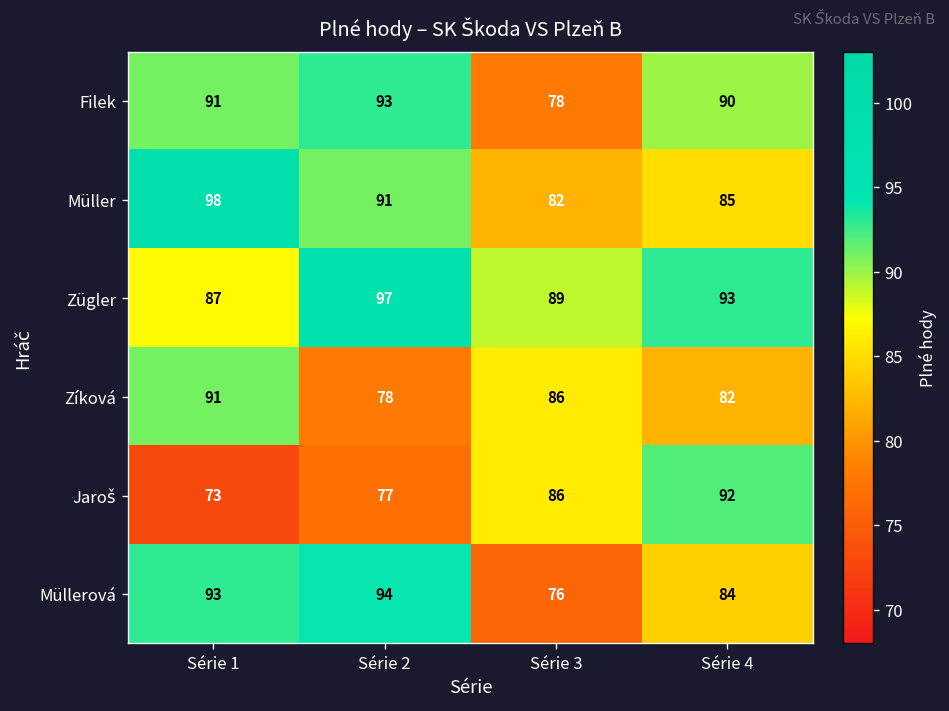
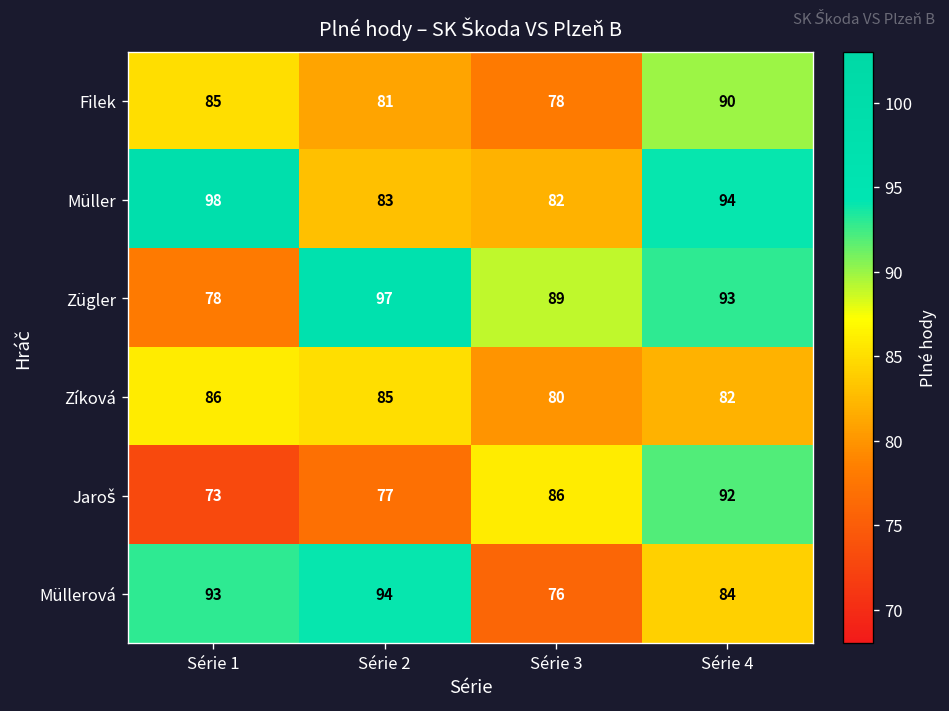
  {
    "Filek": {
-     "Série 1": 91,
-     "Série 2": 93,
+     "Série 1": 85,
+     "Série 2": 81,
      "Série 3": 78,
      "Série 4": 90
    },
    "Müller": {
      "Série 1": 98,
-     "Série 2": 91,
+     "Série 2": 83,
      "Série 3": 82,
-     "Série 4": 85
+     "Série 4": 94
    },
    "Zügler": {
-     "Série 1": 87,
+     "Série 1": 78,
      "Série 2": 97,
      "Série 3": 89,
      "Série 4": 93
    },
    "Zíková": {
-     "Série 1": 91,
-     "Série 2": 78,
-     "Série 3": 86,
+     "Série 1": 86,
+     "Série 2": 85,
+     "Série 3": 80,
      "Série 4": 82
    },
    "Jaroš": {
      "Série 1": 73,
      "Série 2": 77,
      "Série 3": 86,
      "Série 4": 92
    },
    "Müllerová": {
      "Série 1": 93,
      "Série 2": 94,
      "Série 3": 76,
      "Série 4": 84
    }
  }
